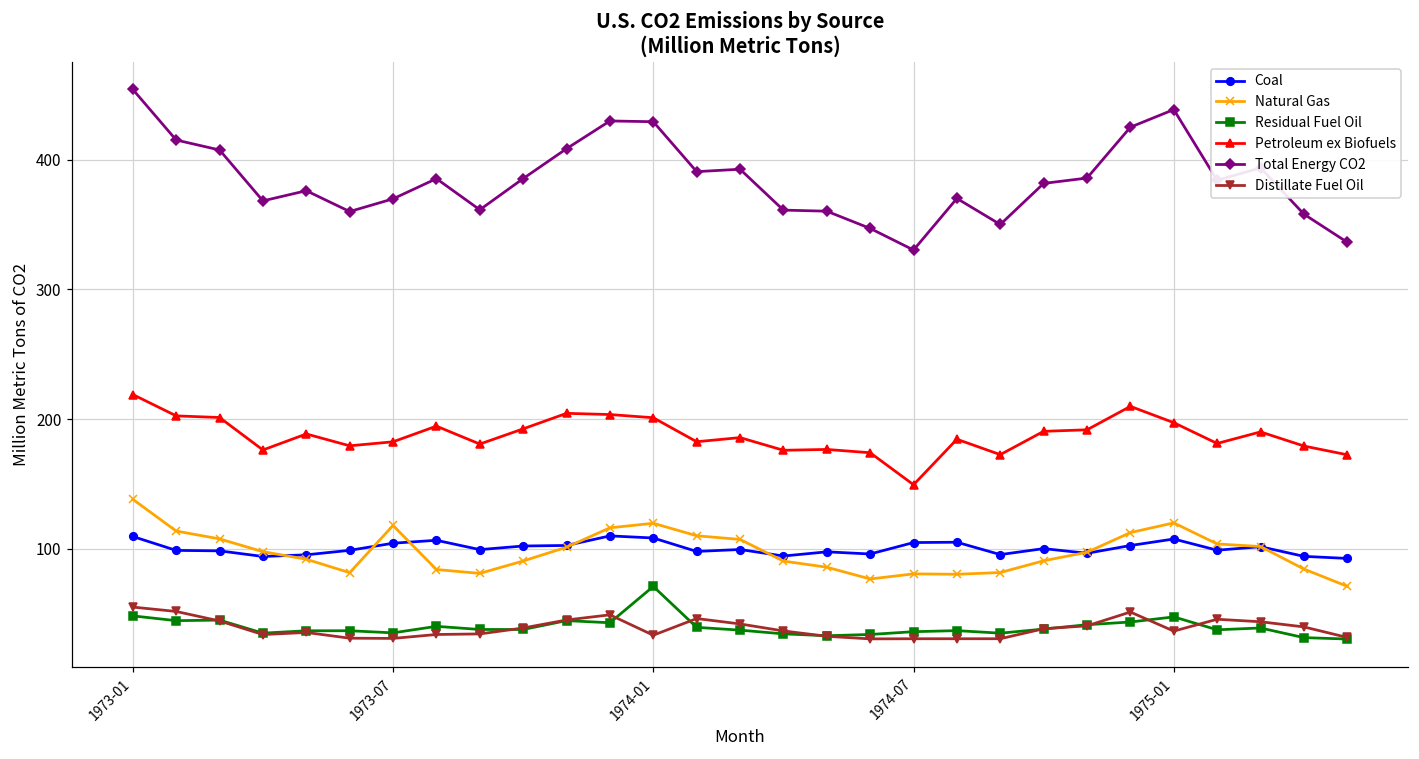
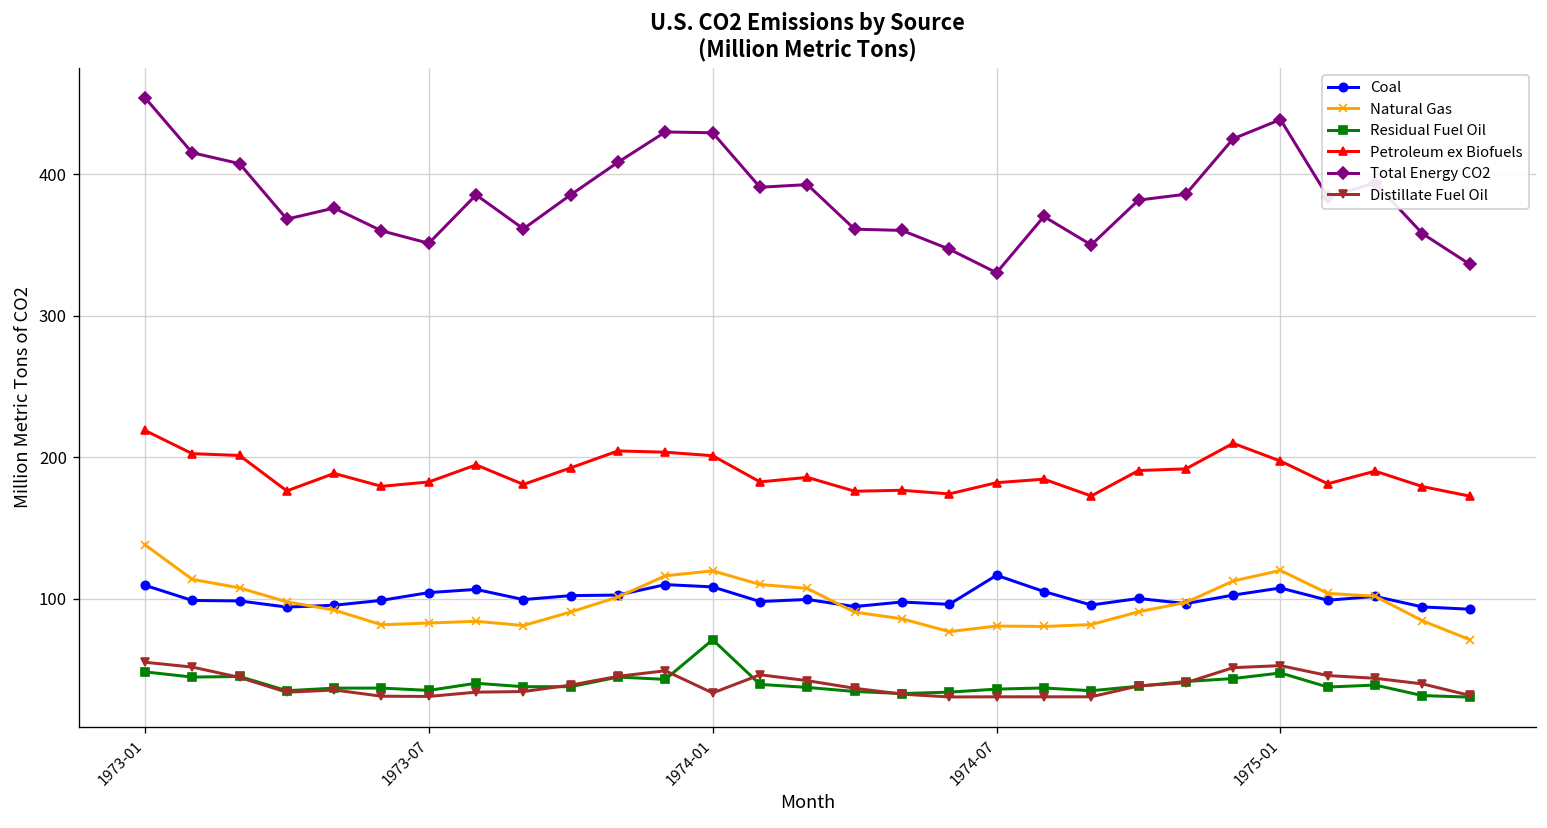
  {
    "Coal": {
      "1973-01": 110,
      "1973-07": 104,
      "1974-01": 108,
-     "1974-07": 105,
+     "1974-07": 117,
      "1975-01": 108
    },
    "Natural Gas": {
      "1973-01": 138,
-     "1973-07": 118,
+     "1973-07": 83,
      "1974-01": 120,
      "1974-07": 81,
      "1975-01": 120
    },
    "Residual Fuel Oil": {
      "1973-01": 48,
      "1973-07": 35,
      "1974-01": 71,
      "1974-07": 36,
      "1975-01": 48
    },
    "Petroleum ex Biofuels": {
      "1973-01": 219,
      "1973-07": 183,
      "1974-01": 201,
-     "1974-07": 149,
+     "1974-07": 182,
      "1975-01": 197
    },
    "Total Energy CO2": {
      "1973-01": 454,
-     "1973-07": 370,
+     "1973-07": 351,
      "1974-01": 429,
      "1974-07": 330,
      "1975-01": 439
    },
    "Distillate Fuel Oil": {
      "1973-01": 55,
      "1973-07": 31,
      "1974-01": 33,
      "1974-07": 31,
-     "1975-01": 37
+     "1975-01": 53
    }
  }
